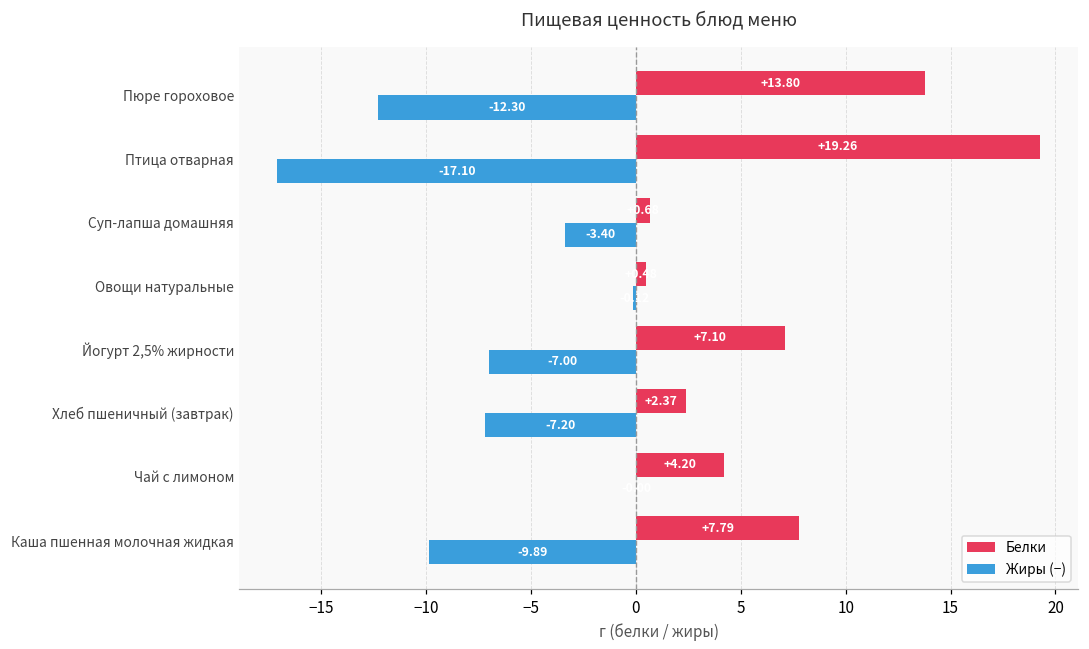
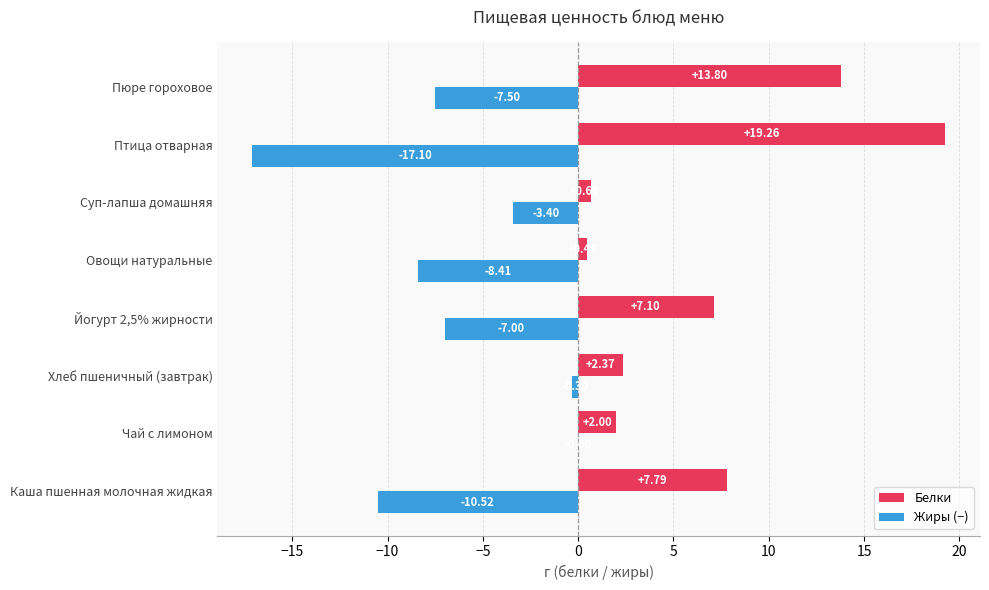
  {
    "Белки": {
      "Пюре гороховое": "+13.80",
      "Птица отварная": "+19.26",
      "Йогурт 2,5% жирности": "+7.10",
      "Хлеб пшеничный (завтрак)": "+2.37",
-     "Чай с лимоном": "+4.20",
+     "Чай с лимоном": "+2.00",
      "Каша пшенная молочная жидкая": "+7.79"
    },
    "Жиры (−)": {
-     "Пюре гороховое": "-12.30",
+     "Пюре гороховое": "-7.50",
      "Птица отварная": "-17.10",
      "Суп-лапша домашняя": "-3.40",
-     "Овощи натуральные": "-0.1",
+     "Овощи натуральные": "-8.4",
      "Йогурт 2,5% жирности": "-7.00",
-     "Хлеб пшеничный (завтрак)": "-7.2",
-     "Каша пшенная молочная жидкая": "-9.89"
+     "Хлеб пшеничный (завтрак)": "-0.3",
+     "Каша пшенная молочная жидкая": "-10.52"
    }
  }
